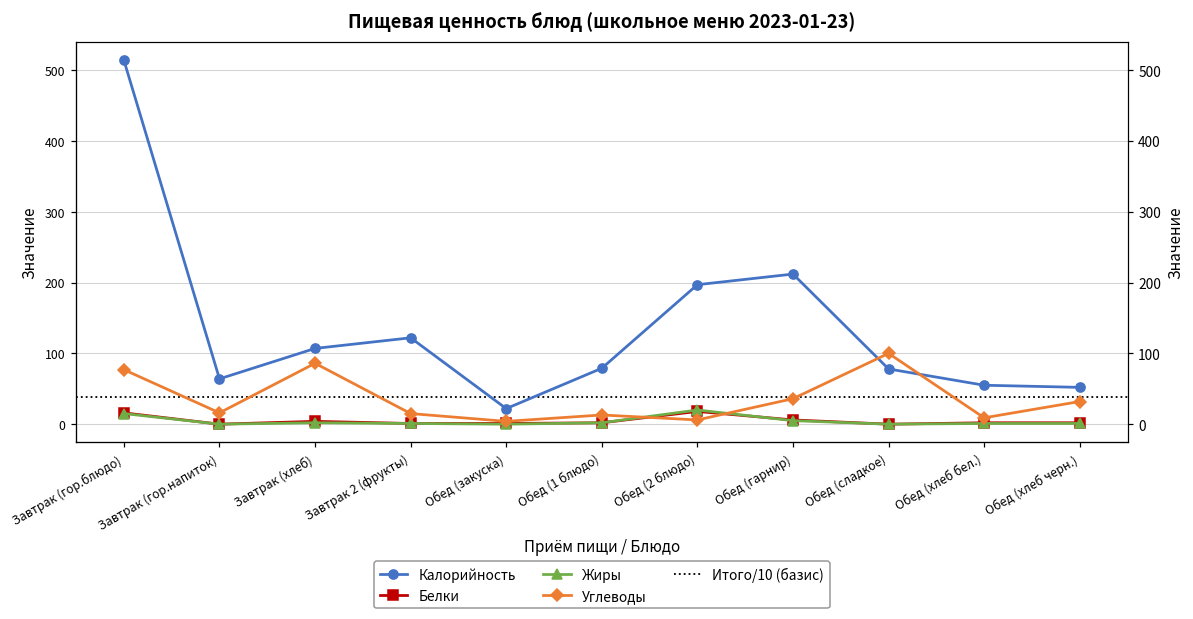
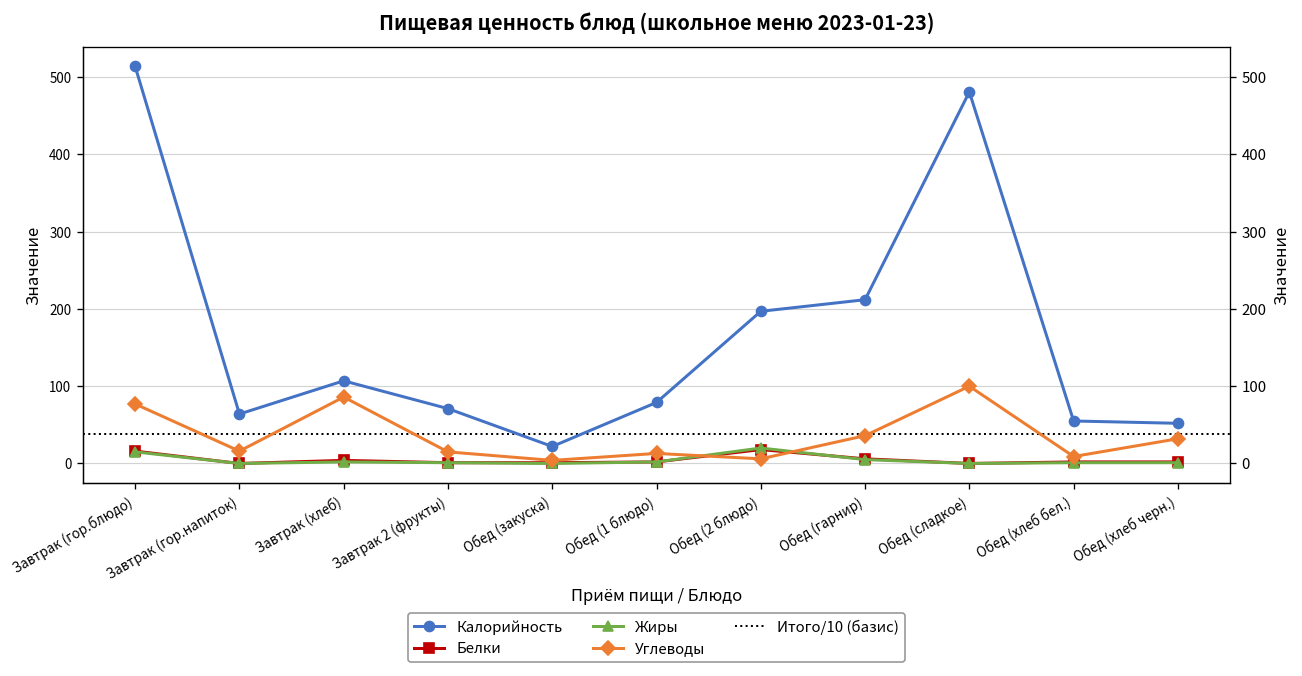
  {
    "Калорийность": {
      "Завтрак (гор.блюдо)": 510,
      "Завтрак (гор.напиток)": 60,
      "Завтрак (хлеб)": 110,
-     "Завтрак 2 (фрукты)": 120,
+     "Завтрак 2 (фрукты)": 70,
      "Обед (закуска)": 20,
      "Обед (1 блюдо)": 80,
      "Обед (2 блюдо)": 200,
      "Обед (гарнир)": 210,
-     "Обед (сладкое)": 80,
+     "Обед (сладкое)": 480,
      "Обед (хлеб бел.)": 60,
      "Обед (хлеб черн.)": 50
    },
    "Углеводы": {
      "Завтрак (гор.блюдо)": 80,
      "Завтрак (гор.напиток)": 20,
      "Завтрак (хлеб)": 90,
      "Завтрак 2 (фрукты)": 20,
      "Обед (1 блюдо)": 10,
      "Обед (2 блюдо)": 10,
      "Обед (гарнир)": 40,
      "Обед (сладкое)": 100,
      "Обед (хлеб бел.)": 10,
      "Обед (хлеб черн.)": 30
    }
  }
